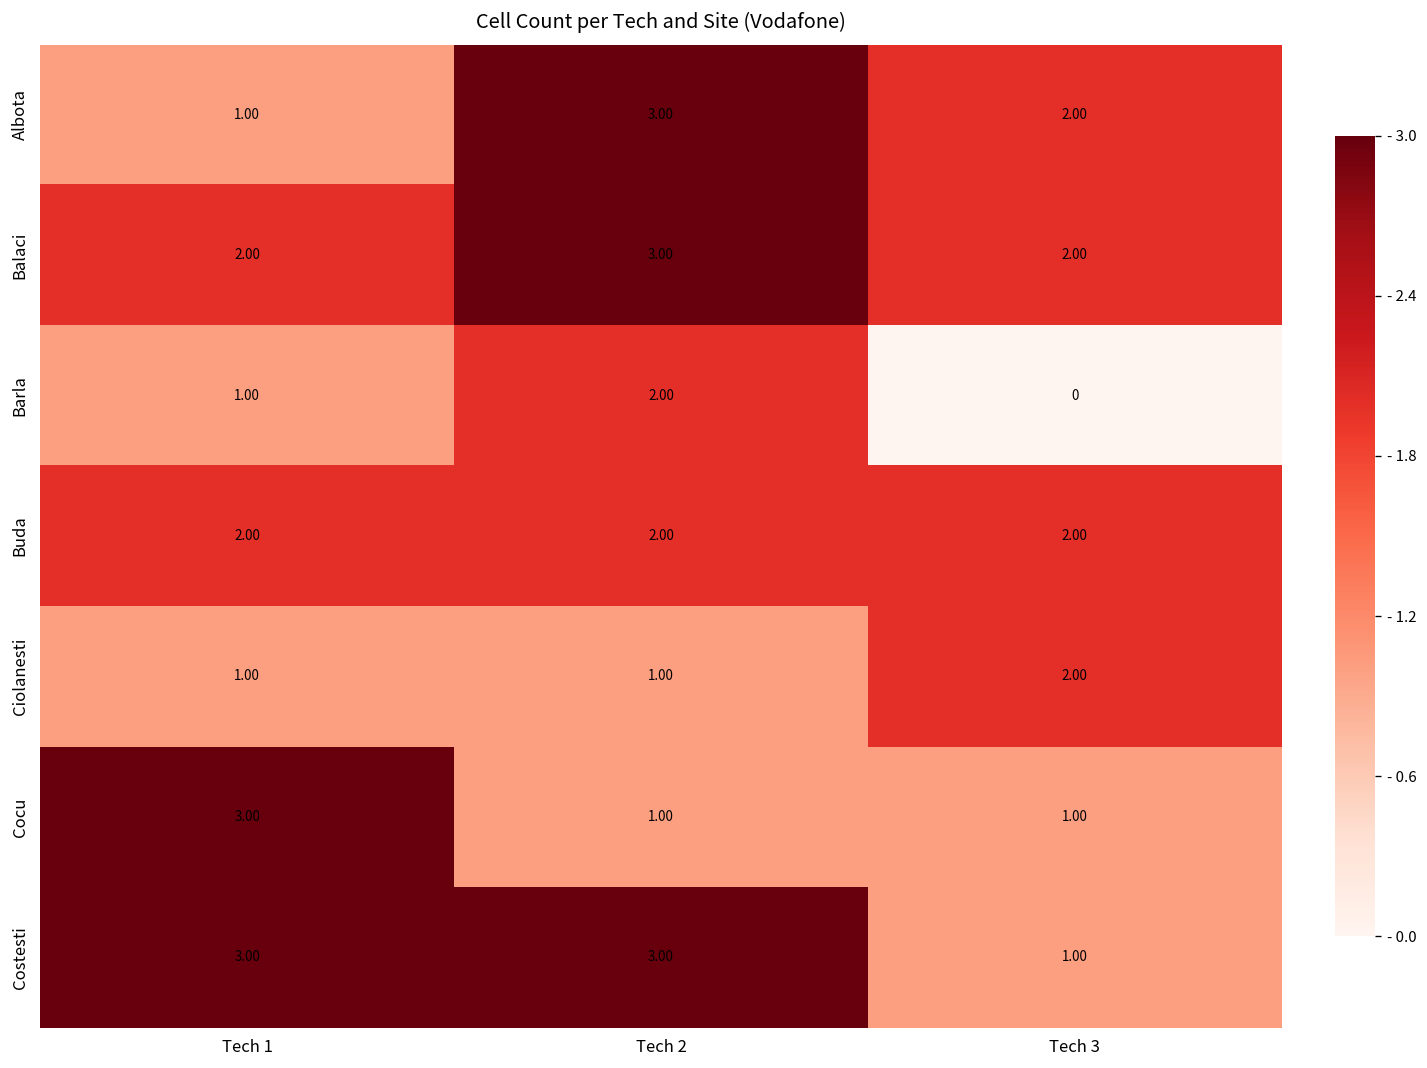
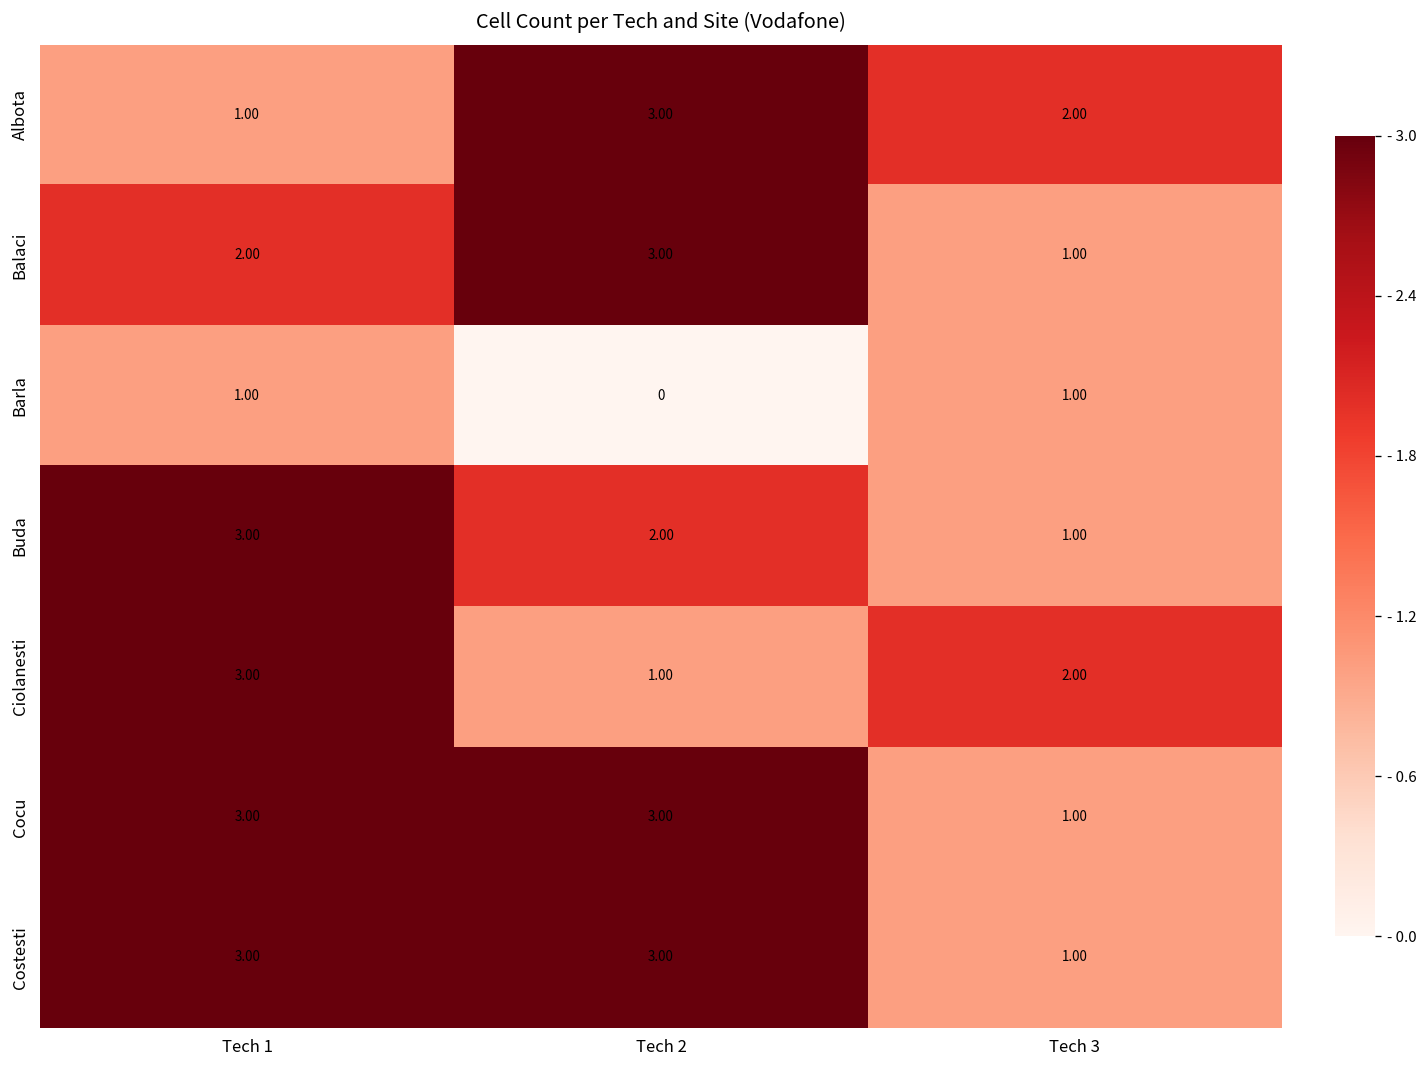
  {
    "Albota": {
      "Tech 1": 1.00,
      "Tech 2": 3.00,
      "Tech 3": 2.00
    },
    "Balaci": {
      "Tech 1": 2.00,
      "Tech 2": 3.00,
-     "Tech 3": 2.00
+     "Tech 3": 1.00
    },
    "Barla": {
      "Tech 1": 1.00,
-     "Tech 2": 2.00,
-     "Tech 3": 0
+     "Tech 2": 0,
+     "Tech 3": 1.00
    },
    "Buda": {
-     "Tech 1": 2.00,
+     "Tech 1": 3.00,
      "Tech 2": 2.00,
-     "Tech 3": 2.00
+     "Tech 3": 1.00
    },
    "Ciolanesti": {
-     "Tech 1": 1.00,
+     "Tech 1": 3.00,
      "Tech 2": 1.00,
      "Tech 3": 2.00
    },
    "Cocu": {
      "Tech 1": 3.00,
-     "Tech 2": 1.00,
+     "Tech 2": 3.00,
      "Tech 3": 1.00
    },
    "Costesti": {
      "Tech 1": 3.00,
      "Tech 2": 3.00,
      "Tech 3": 1.00
    }
  }
